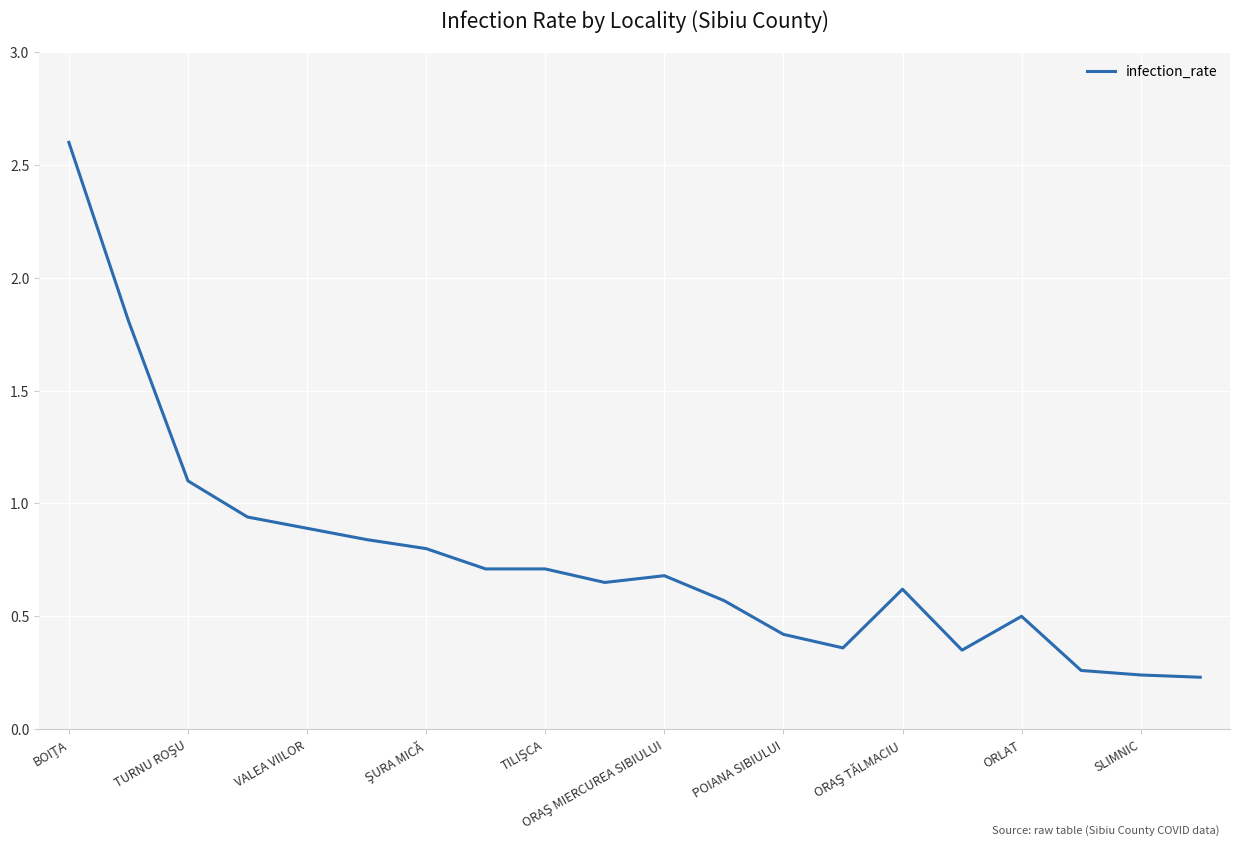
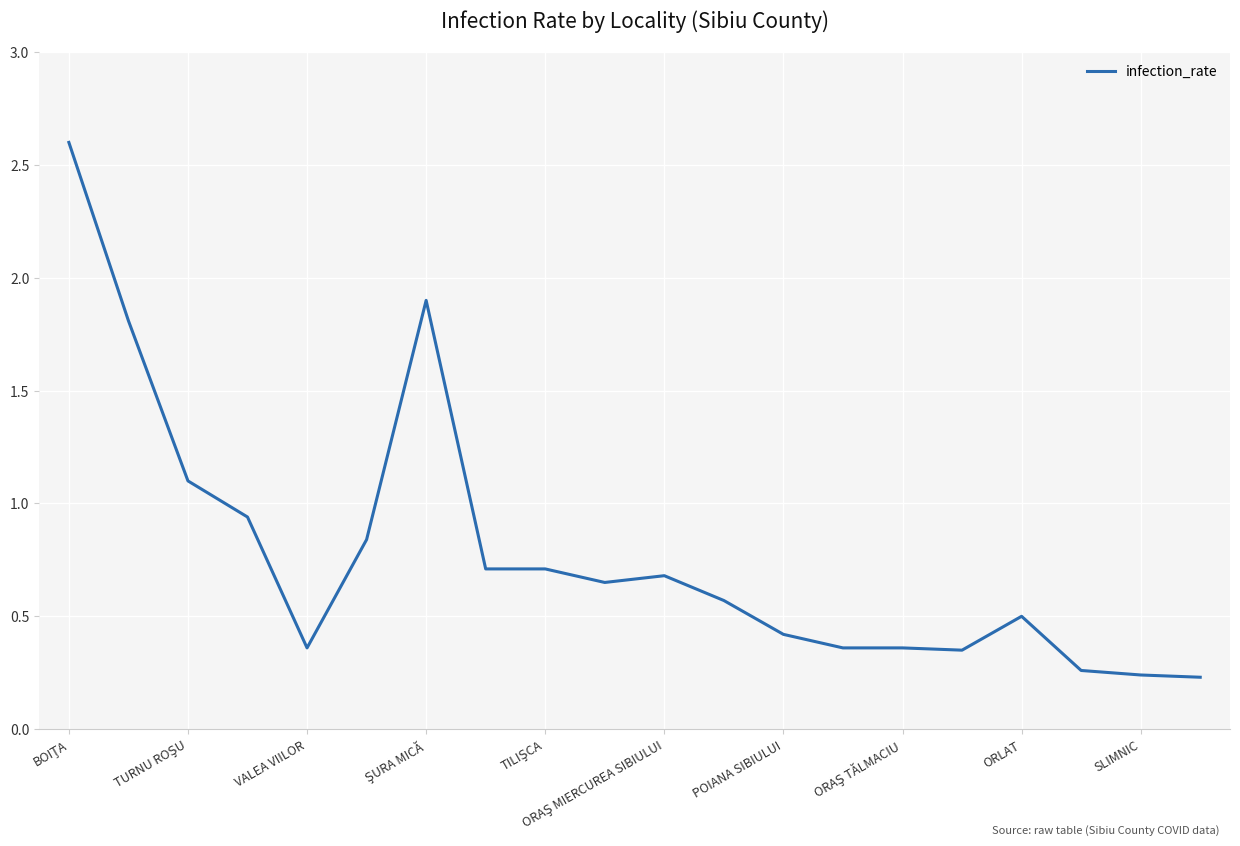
  {
    "BOIŢA": 2.60,
    "TURNU ROŞU": 1.10,
-   "VALEA VIILOR": 0.89,
-   "ŞURA MICĂ": 0.8,
+   "VALEA VIILOR": 0.36,
+   "ŞURA MICĂ": 1.9,
    "TILIŞCA": 0.71,
    "ORAŞ MIERCUREA SIBIULUI": 0.68,
    "POIANA SIBIULUI": 0.42,
-   "ORAŞ TĂLMACIU": 0.62,
+   "ORAŞ TĂLMACIU": 0.36,
    "ORLAT": 0.50,
    "SLIMNIC": 0.24
  }
